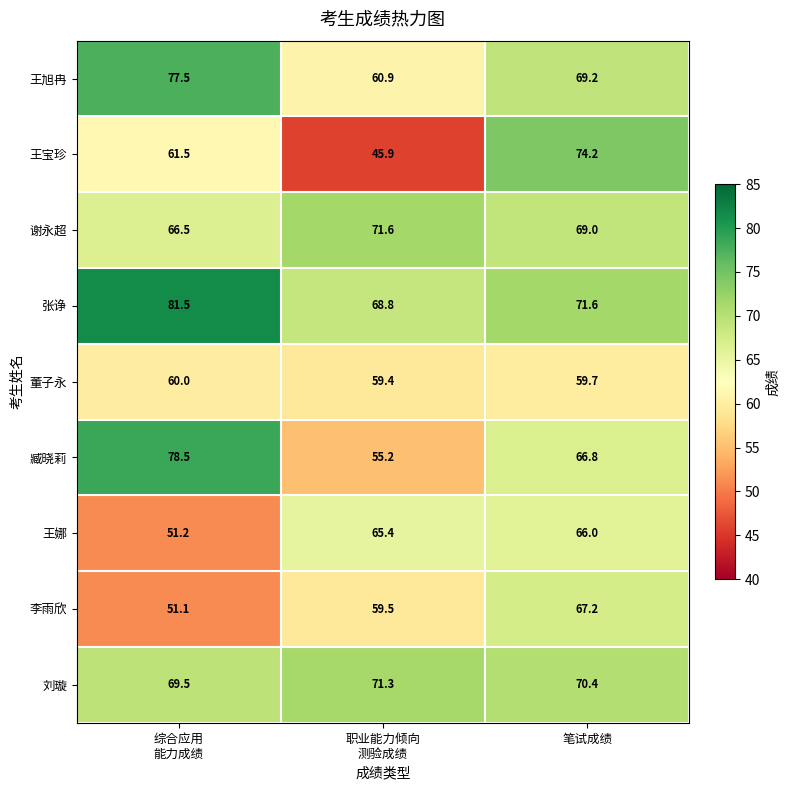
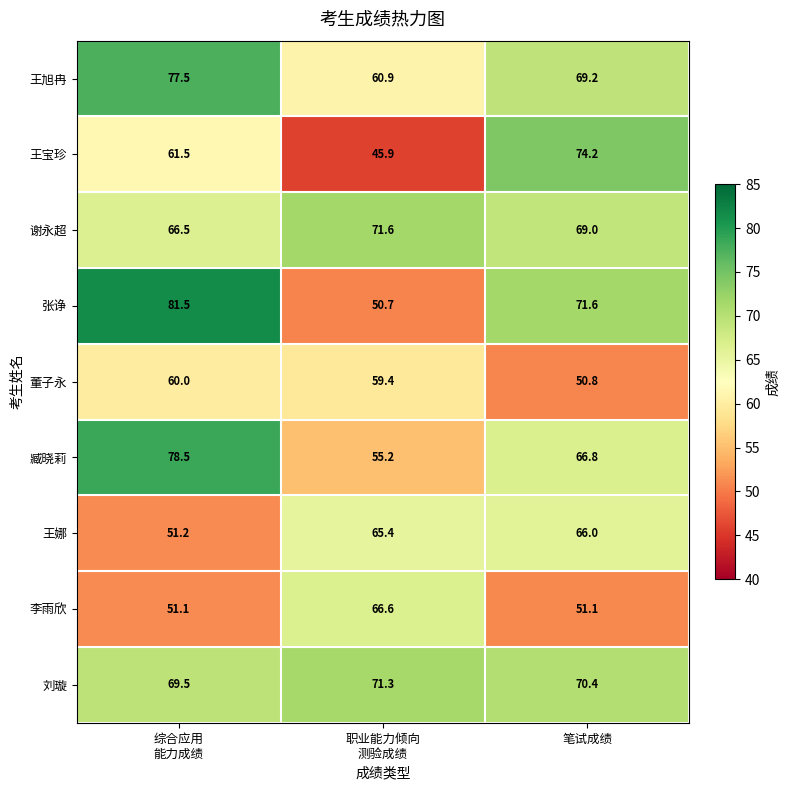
  {
    "王旭冉": {
      "综合应用 能力成绩": 77.5,
      "职业能力倾向 测验成绩": 60.9,
      "笔试成绩": 69.2
    },
    "王宝珍": {
      "综合应用 能力成绩": 61.5,
      "职业能力倾向 测验成绩": 45.9,
      "笔试成绩": 74.2
    },
    "谢永超": {
      "综合应用 能力成绩": 66.5,
      "职业能力倾向 测验成绩": 71.6,
      "笔试成绩": 69.0
    },
    "张诤": {
      "综合应用 能力成绩": 81.5,
-     "职业能力倾向 测验成绩": 68.8,
+     "职业能力倾向 测验成绩": 50.7,
      "笔试成绩": 71.6
    },
    "董子永": {
      "综合应用 能力成绩": 60.0,
      "职业能力倾向 测验成绩": 59.4,
-     "笔试成绩": 59.7
+     "笔试成绩": 50.8
    },
    "臧晓莉": {
      "综合应用 能力成绩": 78.5,
      "职业能力倾向 测验成绩": 55.2,
      "笔试成绩": 66.8
    },
    "王娜": {
      "综合应用 能力成绩": 51.2,
      "职业能力倾向 测验成绩": 65.4,
      "笔试成绩": 66.0
    },
    "李雨欣": {
      "综合应用 能力成绩": 51.1,
-     "职业能力倾向 测验成绩": 59.5,
-     "笔试成绩": 67.2
+     "职业能力倾向 测验成绩": 66.6,
+     "笔试成绩": 51.1
    },
    "刘璇": {
      "综合应用 能力成绩": 69.5,
      "职业能力倾向 测验成绩": 71.3,
      "笔试成绩": 70.4
    }
  }
